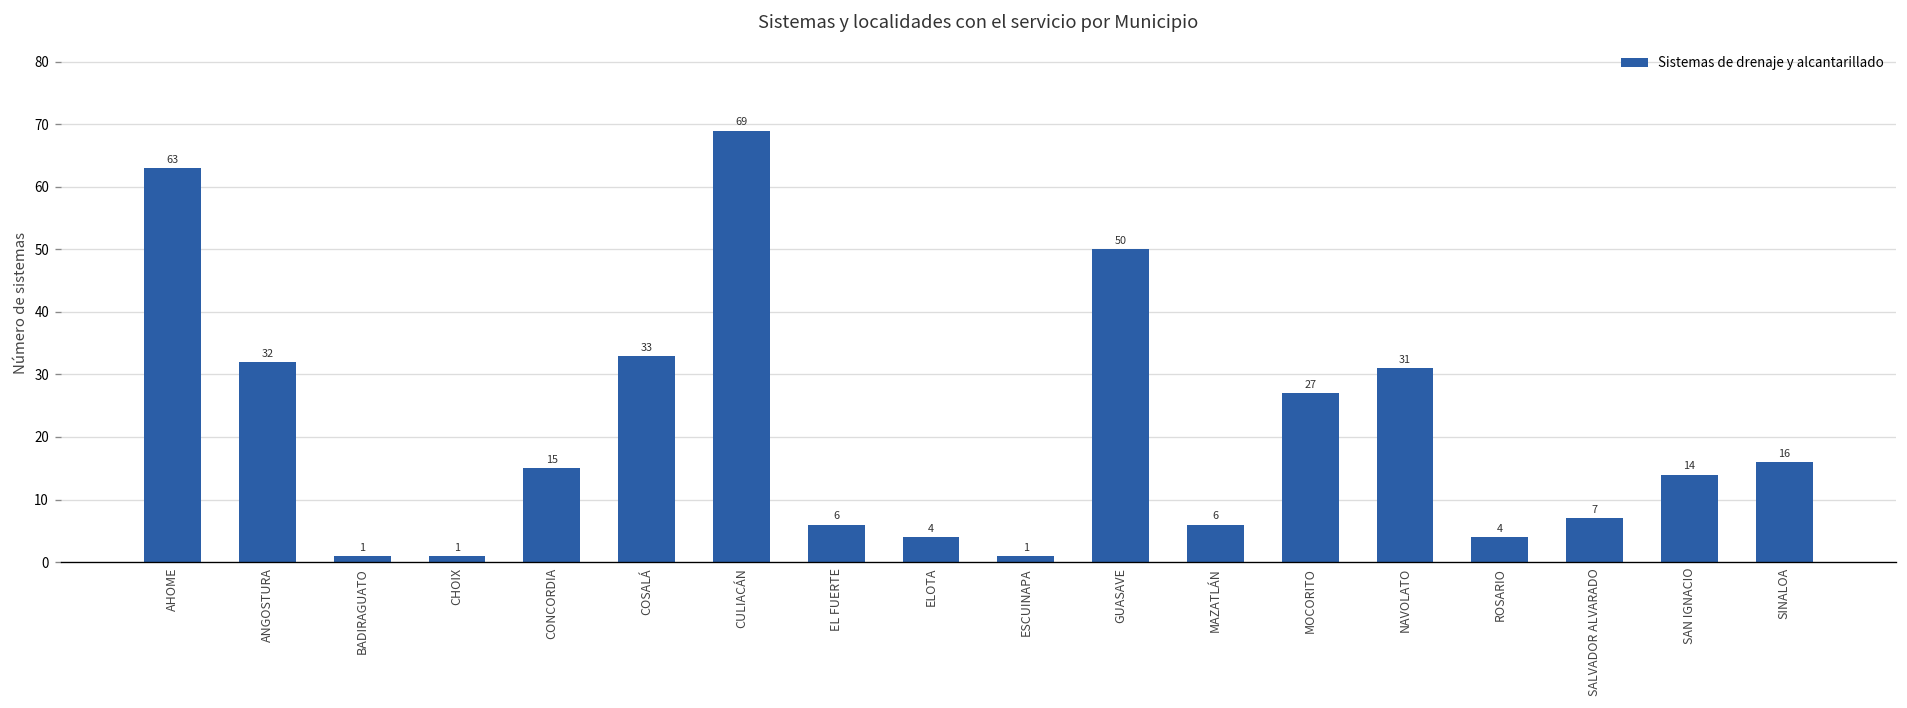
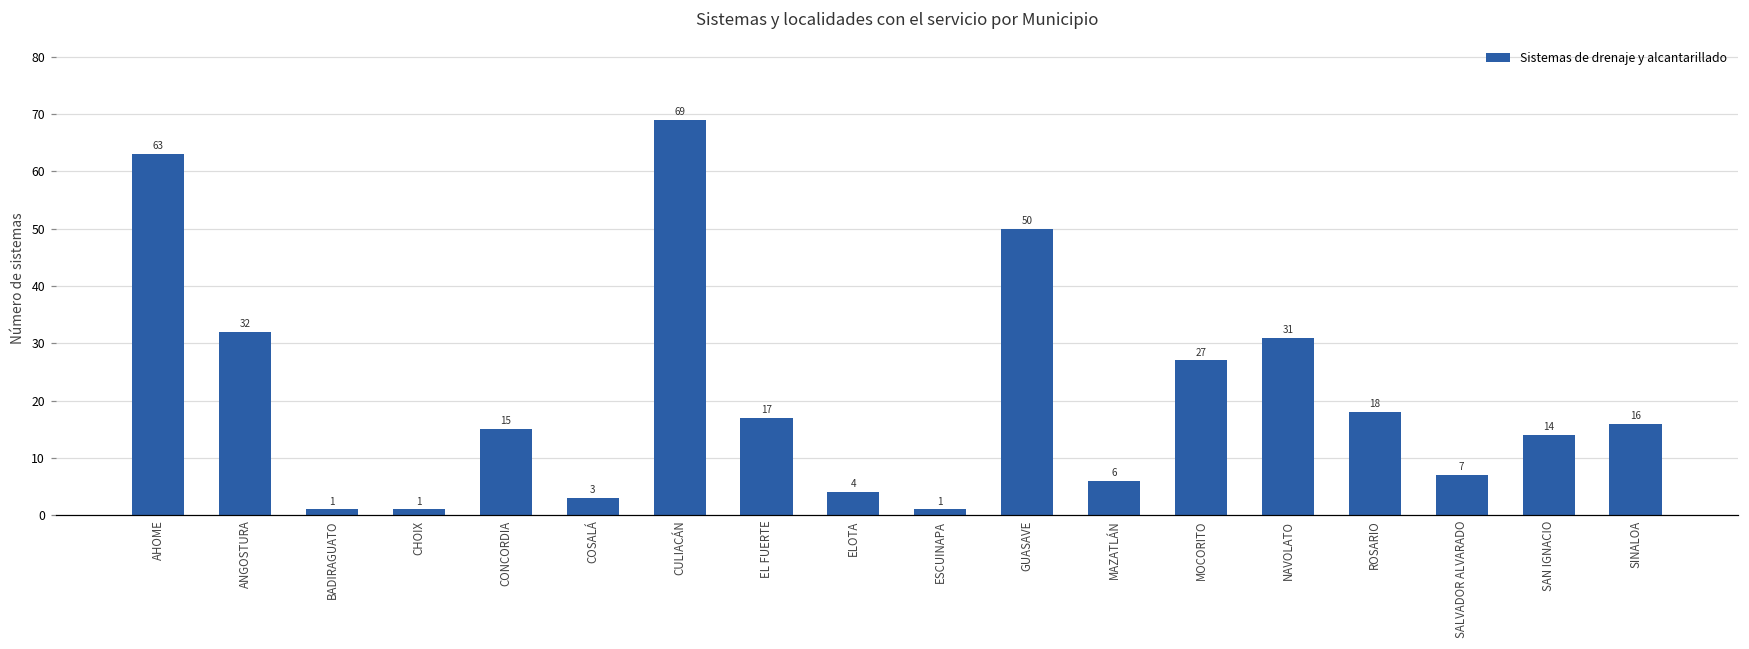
  {
    "AHOME": 63,
    "ANGOSTURA": 32,
    "BADIRAGUATO": 1,
    "CHOIX": 1,
    "CONCORDIA": 15,
-   "COSALÁ": 33,
+   "COSALÁ": 3,
    "CULIACÁN": 69,
-   "EL FUERTE": 6,
+   "EL FUERTE": 17,
    "ELOTA": 4,
    "ESCUINAPA": 1,
    "GUASAVE": 50,
    "MAZATLÁN": 6,
    "MOCORITO": 27,
    "NAVOLATO": 31,
-   "ROSARIO": 4,
+   "ROSARIO": 18,
    "SALVADOR ALVARADO": 7,
    "SAN IGNACIO": 14,
    "SINALOA": 16
  }
